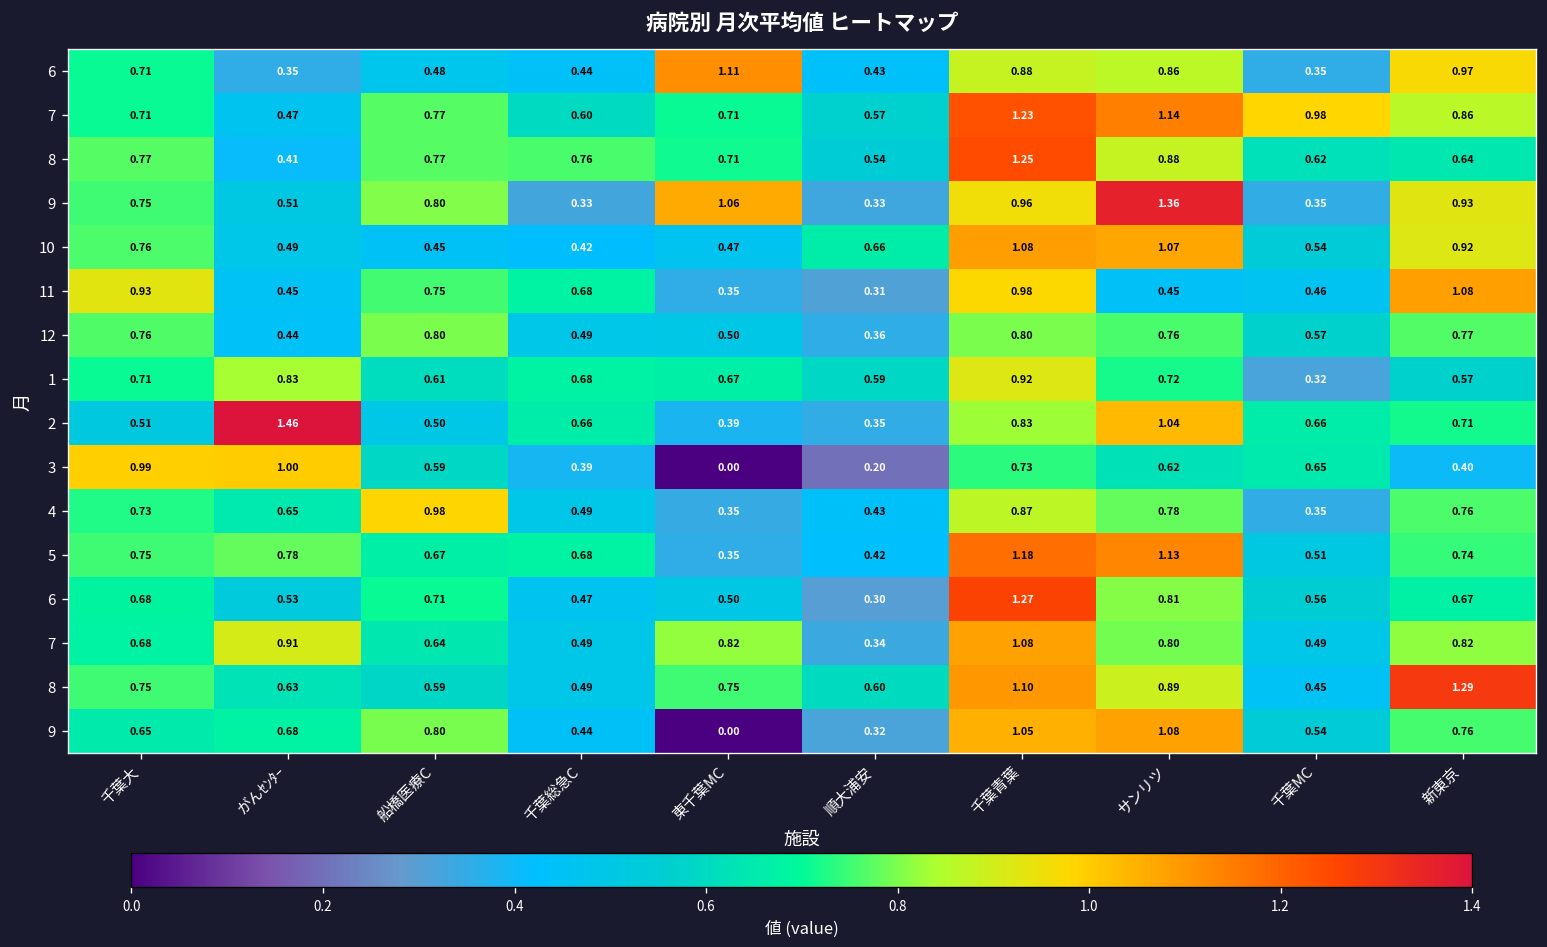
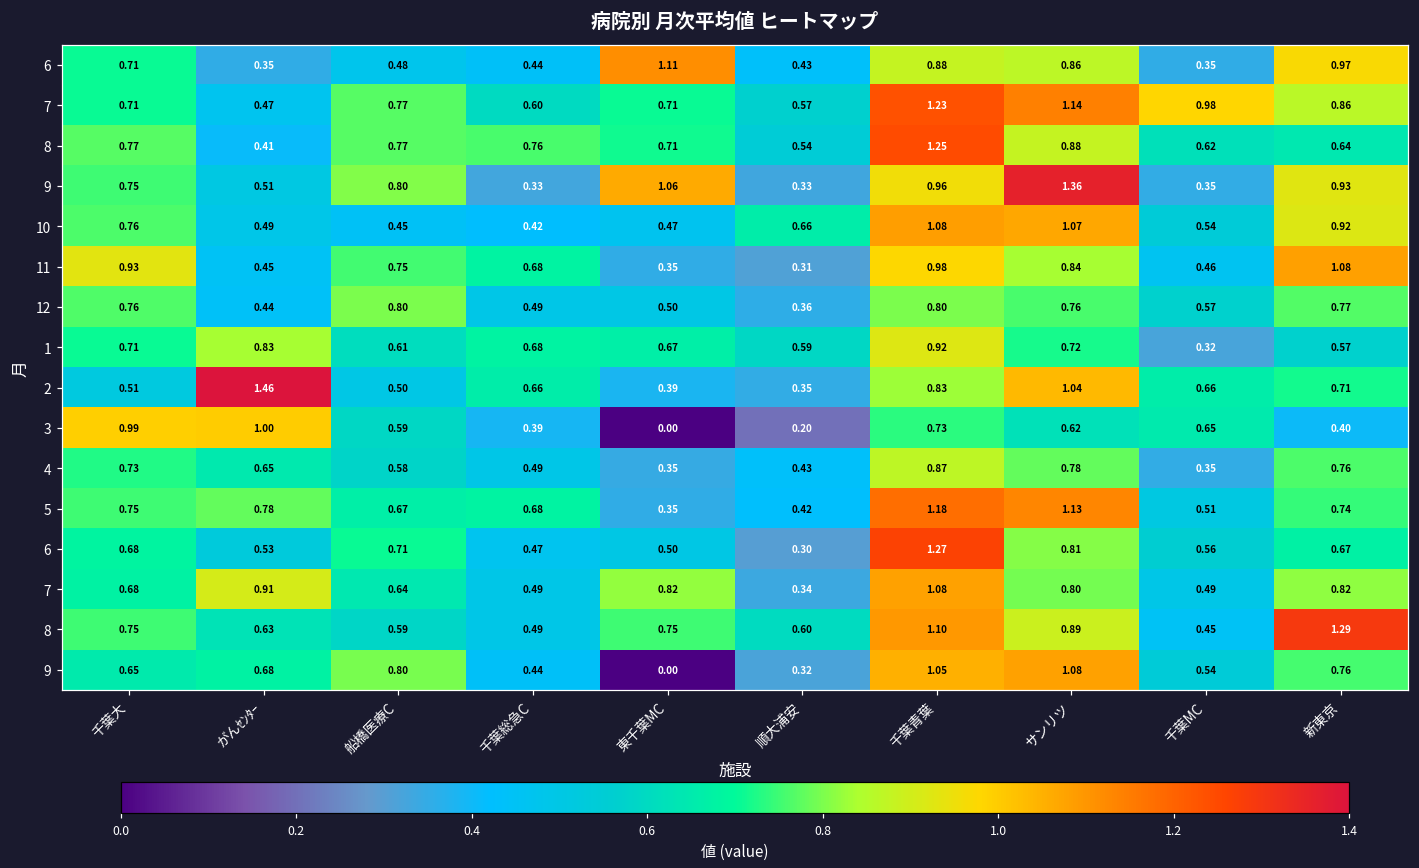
  {
    "10": {
      "千葉大": 0.76,
      "がんｾﾝﾀｰ": 0.49,
      "船橋医療C": 0.45,
      "千葉総急C": 0.42,
      "東千葉MC": 0.47,
      "順大浦安": 0.66,
      "千葉青葉": 1.08,
      "サンリツ": 1.07,
      "千葉MC": 0.54,
      "新東京": 0.92
    },
    "11": {
      "千葉大": 0.93,
      "がんｾﾝﾀｰ": 0.45,
      "船橋医療C": 0.75,
      "千葉総急C": 0.68,
      "東千葉MC": 0.35,
      "順大浦安": 0.31,
      "千葉青葉": 0.98,
-     "サンリツ": 0.45,
+     "サンリツ": 0.84,
      "千葉MC": 0.46,
      "新東京": 1.08
    },
    "12": {
      "千葉大": 0.76,
      "がんｾﾝﾀｰ": 0.44,
      "船橋医療C": 0.80,
      "千葉総急C": 0.49,
      "東千葉MC": 0.50,
      "順大浦安": 0.36,
      "千葉青葉": 0.80,
      "サンリツ": 0.76,
      "千葉MC": 0.57,
      "新東京": 0.77
    },
    "1": {
      "千葉大": 0.71,
      "がんｾﾝﾀｰ": 0.83,
      "船橋医療C": 0.61,
      "千葉総急C": 0.68,
      "東千葉MC": 0.67,
      "順大浦安": 0.59,
      "千葉青葉": 0.92,
      "サンリツ": 0.72,
      "千葉MC": 0.32,
      "新東京": 0.57
    },
    "2": {
      "千葉大": 0.51,
      "がんｾﾝﾀｰ": 1.46,
      "船橋医療C": 0.50,
      "千葉総急C": 0.66,
      "東千葉MC": 0.39,
      "順大浦安": 0.35,
      "千葉青葉": 0.83,
      "サンリツ": 1.04,
      "千葉MC": 0.66,
      "新東京": 0.71
    },
    "3": {
      "千葉大": 0.99,
      "がんｾﾝﾀｰ": 1.00,
      "船橋医療C": 0.59,
      "千葉総急C": 0.39,
      "東千葉MC": 0.00,
      "順大浦安": 0.20,
      "千葉青葉": 0.73,
      "サンリツ": 0.62,
      "千葉MC": 0.65,
      "新東京": 0.40
    },
    "4": {
      "千葉大": 0.73,
      "がんｾﾝﾀｰ": 0.65,
-     "船橋医療C": 0.98,
+     "船橋医療C": 0.58,
      "千葉総急C": 0.49,
      "東千葉MC": 0.35,
      "順大浦安": 0.43,
      "千葉青葉": 0.87,
      "サンリツ": 0.78,
      "千葉MC": 0.35,
      "新東京": 0.76
    },
    "5": {
      "千葉大": 0.75,
      "がんｾﾝﾀｰ": 0.78,
      "船橋医療C": 0.67,
      "千葉総急C": 0.68,
      "東千葉MC": 0.35,
      "順大浦安": 0.42,
      "千葉青葉": 1.18,
      "サンリツ": 1.13,
      "千葉MC": 0.51,
      "新東京": 0.74
    }
  }
